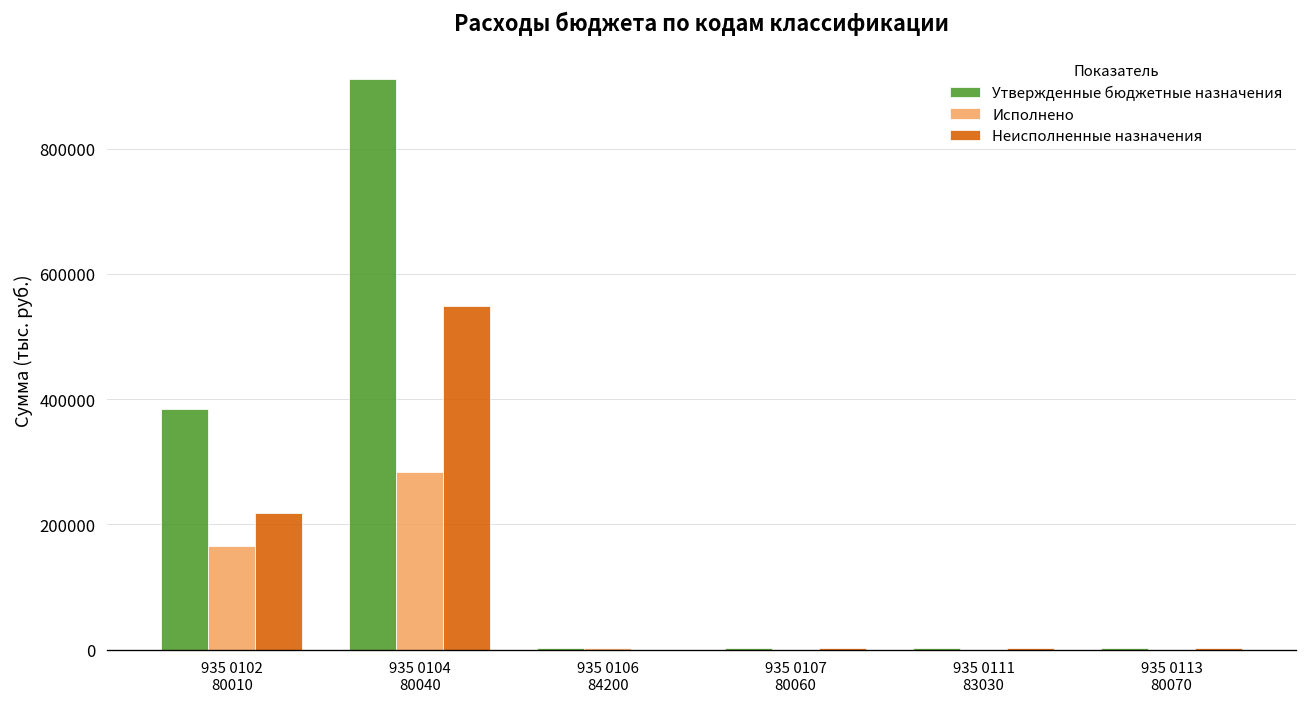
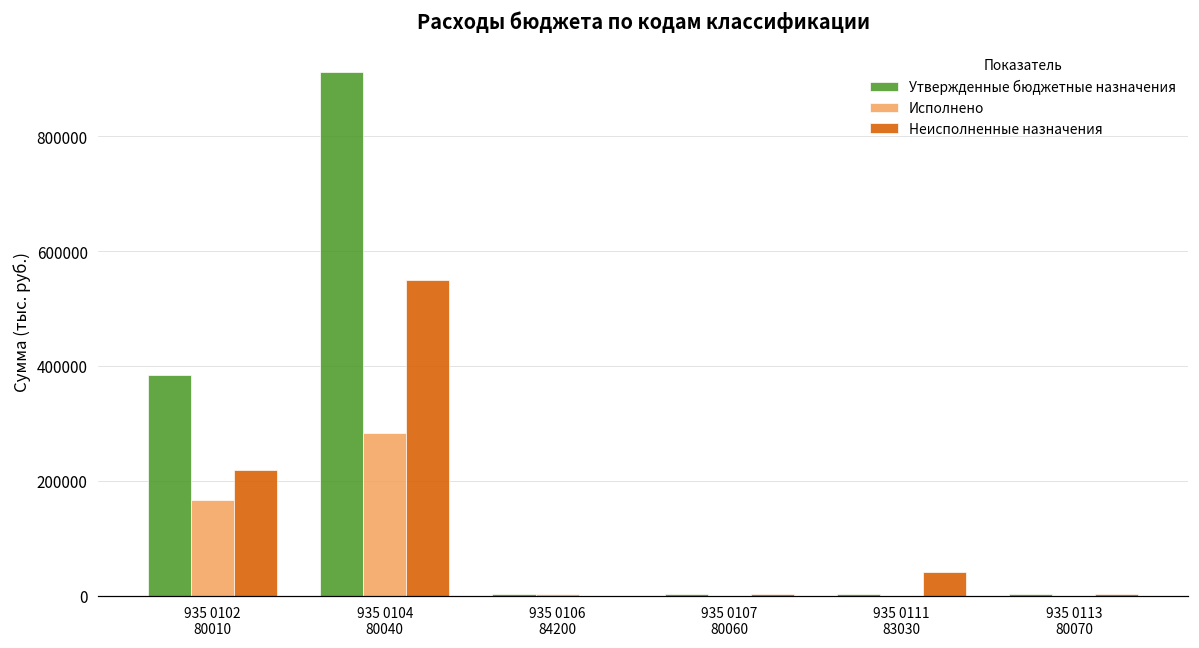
  {
    "Утвержденные бюджетные назначения": {
      "935 0102 80010": 380000,
      "935 0104 80040": 910000
    },
    "Исполнено": {
      "935 0102 80010": 170000,
      "935 0104 80040": 280000,
      "935 0107 80060": 0,
      "935 0111 83030": 0,
      "935 0113 80070": 0
    },
    "Неисполненные назначения": {
      "935 0102 80010": 220000,
      "935 0104 80040": 550000,
      "935 0106 84200": 0,
-     "935 0111 83030": 0
+     "935 0111 83030": 40000
    }
  }
